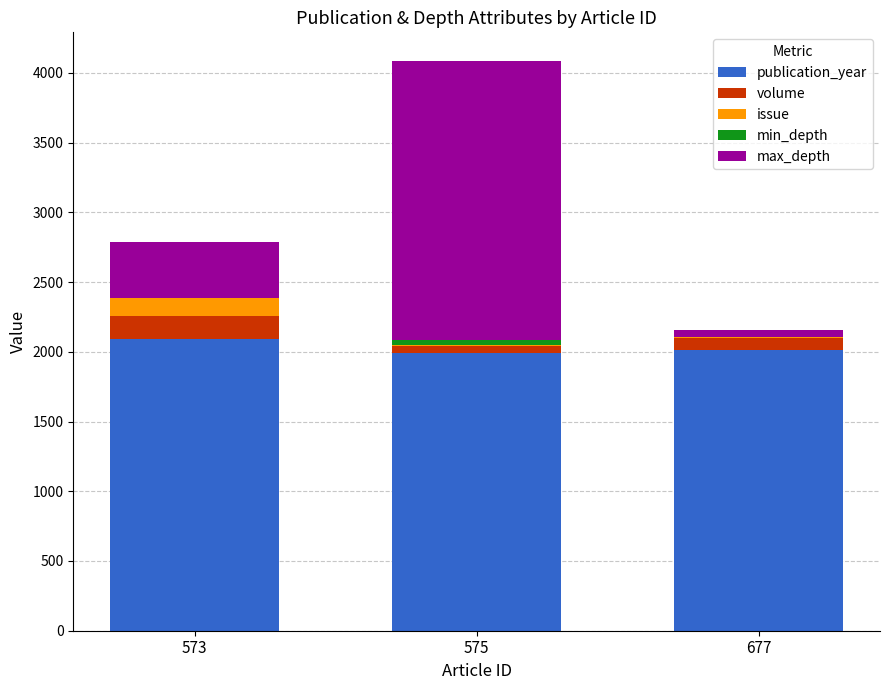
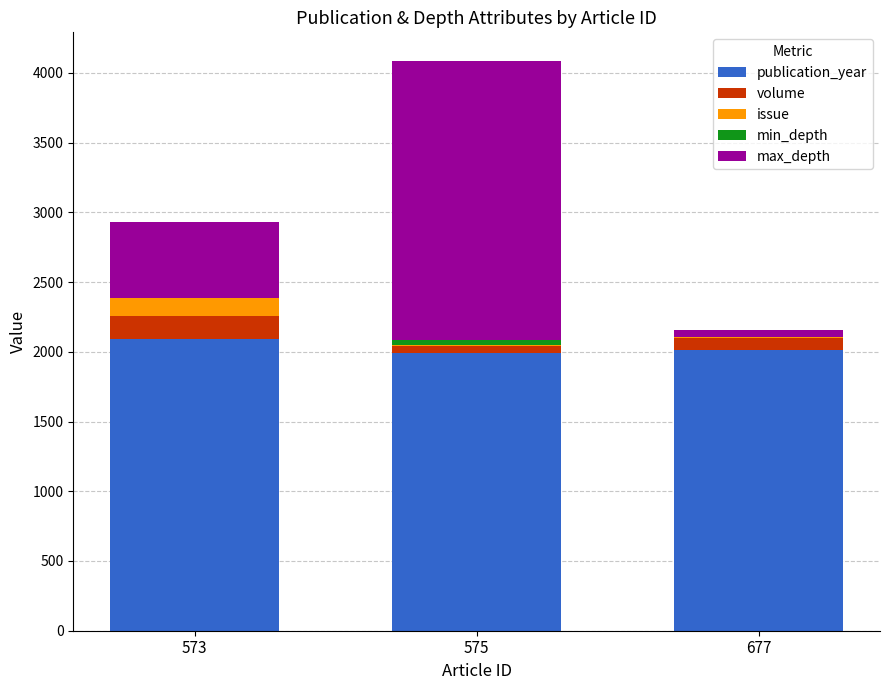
  {
    "publication_year": {
      "573": 2090,
      "575": 1990,
      "677": 2010
    },
    "volume": {
      "573": 170,
      "575": 50,
      "677": 90
    },
    "issue": {
      "573": 130
    },
    "min_depth": {
      "573": 0,
      "575": 40
    },
    "max_depth": {
-     "573": 400,
+     "573": 540,
      "575": 2000,
      "677": 50
    }
  }
